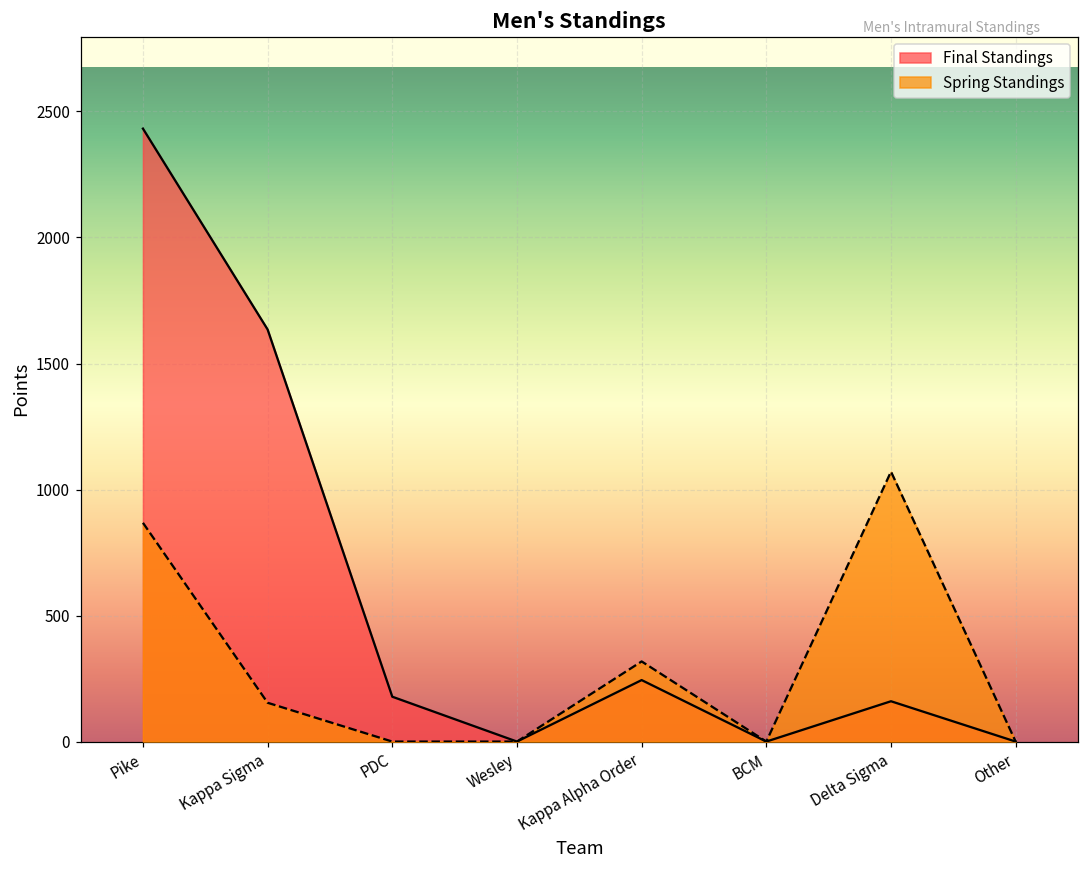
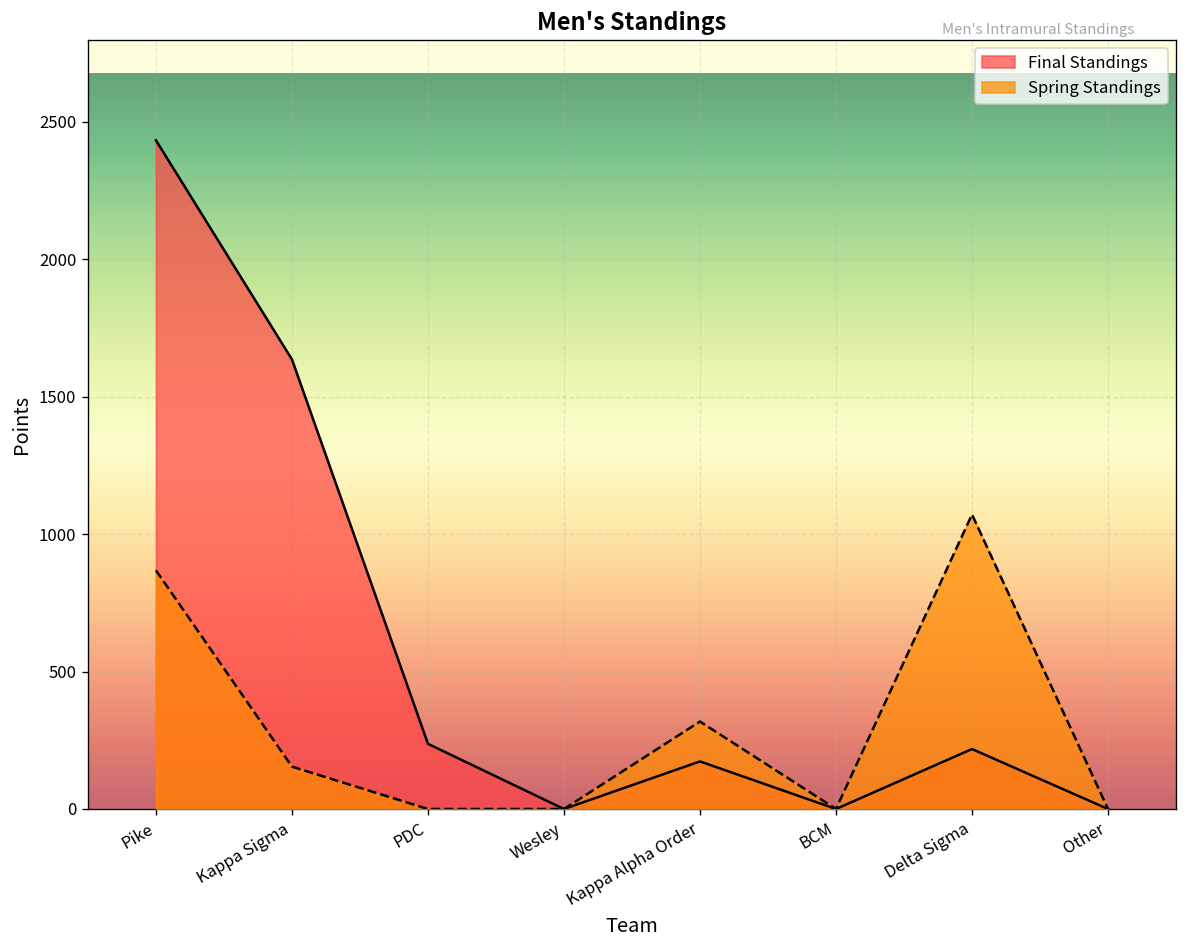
  {
    "Final Standings": {
      "Pike": 2430,
      "Kappa Sigma": 1640,
-     "PDC": 180,
-     "Kappa Alpha Order": 240,
-     "Delta Sigma": 160
+     "PDC": 240,
+     "Kappa Alpha Order": 170,
+     "Delta Sigma": 220
    },
    "Spring Standings": {
      "Pike": 870,
      "Kappa Sigma": 150,
      "PDC": 0,
      "Kappa Alpha Order": 320,
      "Delta Sigma": 1070
    }
  }
